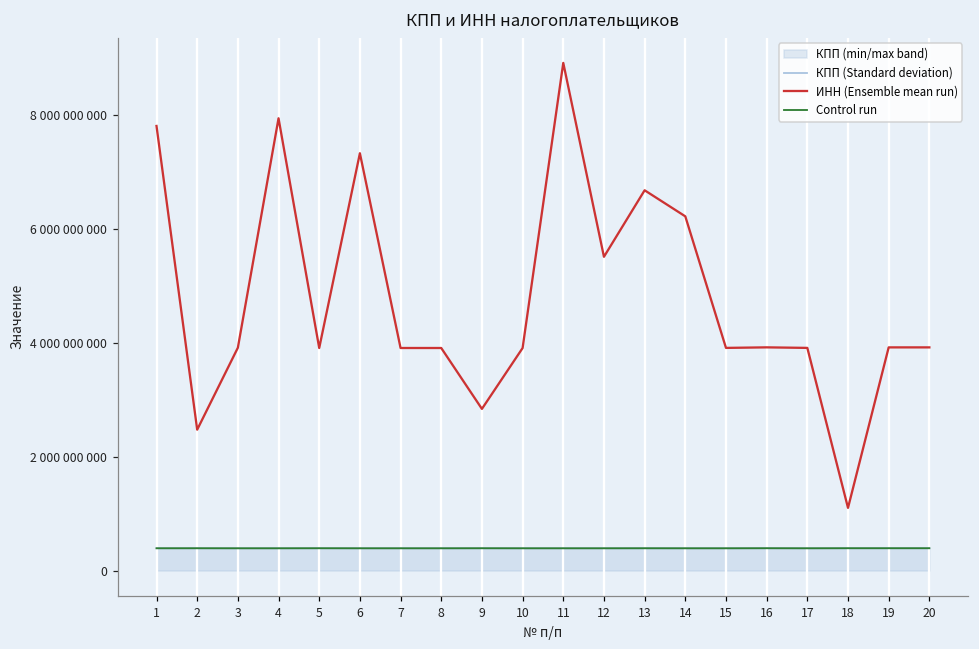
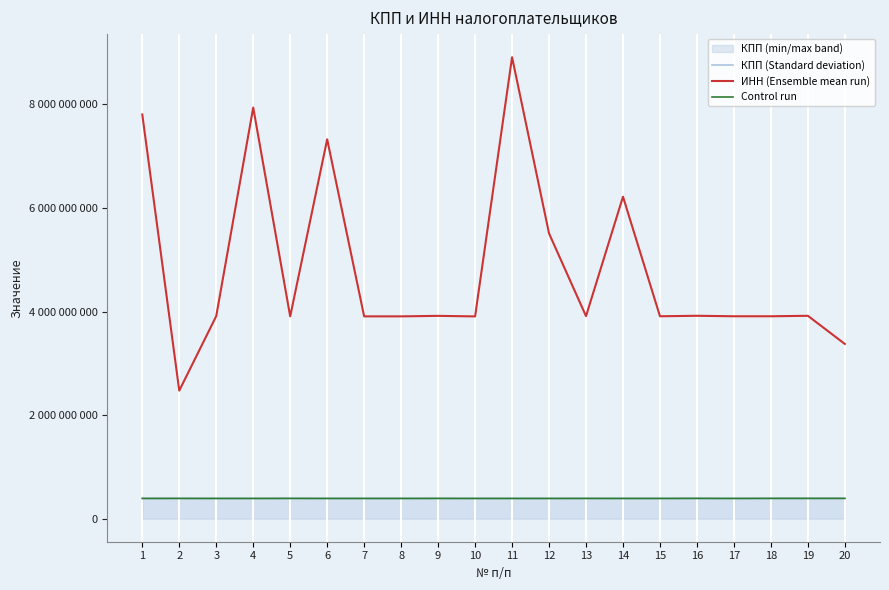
  {
    "КПП (min/max band)": {
      "1": 400000000,
      "2": 400000000,
      "3": 400000000,
      "4": 400000000,
      "5": 400000000,
      "6": 400000000,
      "7": 400000000,
      "8": 400000000,
      "9": 400000000,
      "10": 400000000,
      "11": 400000000,
      "12": 400000000,
      "13": 400000000,
      "14": 400000000,
      "15": 400000000,
      "16": 400000000,
      "17": 400000000,
      "18": 400000000,
      "19": 400000000,
      "20": 400000000
    },
    "ИНН (Ensemble mean run)": {
      "1": 7800000000,
      "2": 2500000000,
      "3": 3900000000,
      "4": 7900000000,
      "5": 3900000000,
      "6": 7300000000,
      "7": 3900000000,
      "8": 3900000000,
-     "9": 2800000000,
+     "9": 3900000000,
      "10": 3900000000,
      "11": 8900000000,
      "12": 5500000000,
-     "13": 6700000000,
+     "13": 3900000000,
      "14": 6200000000,
      "15": 3900000000,
      "16": 3900000000,
      "17": 3900000000,
-     "18": 1100000000,
+     "18": 3900000000,
      "19": 3900000000,
-     "20": 3900000000
+     "20": 3400000000
    }
  }
